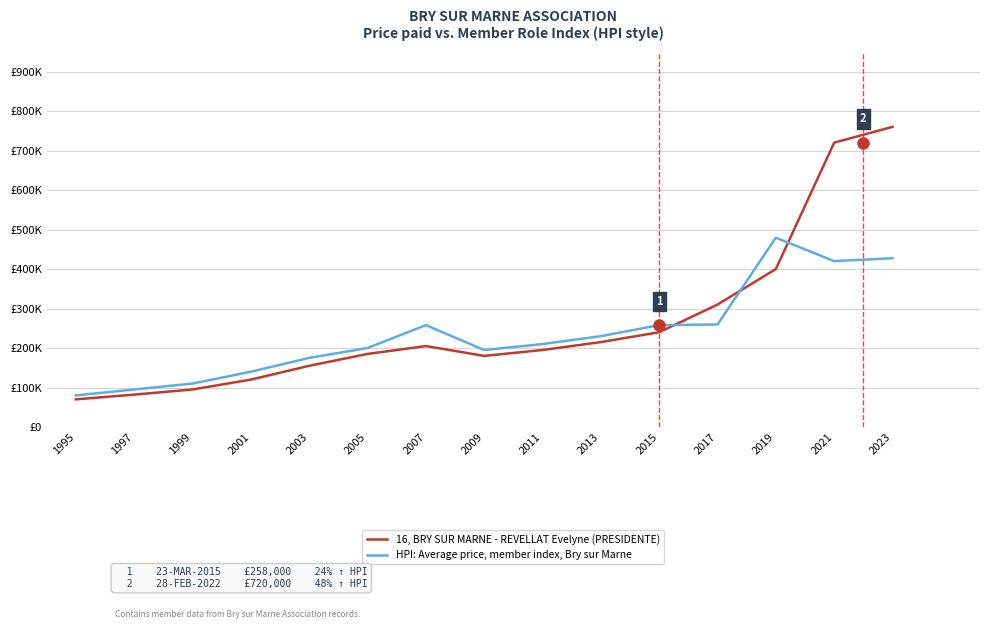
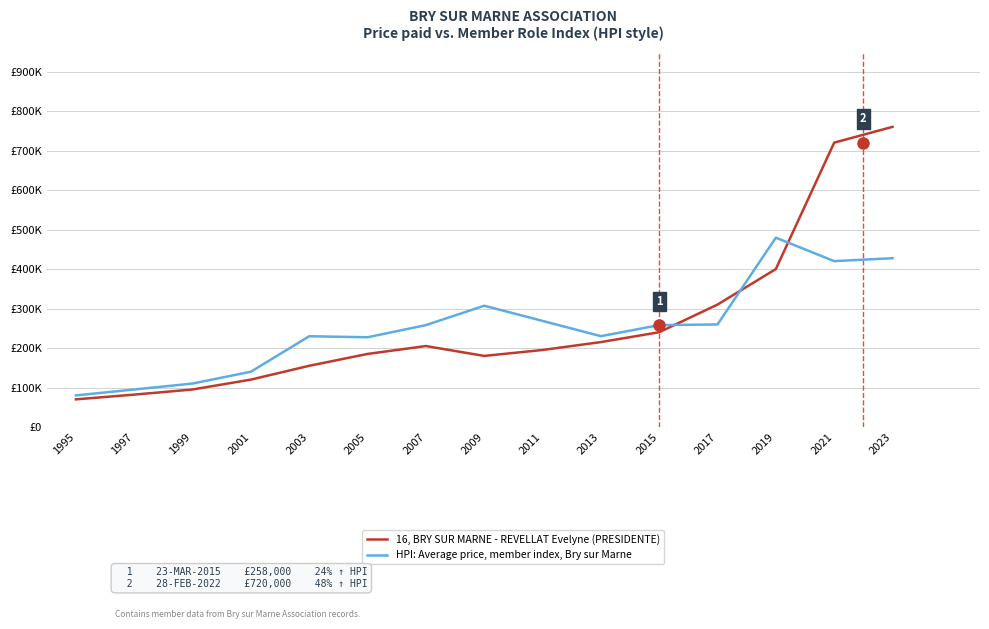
  {
    "HPI: Average price, member index, Bry sur Marne": {
      "1995": "£80000",
      "1997": "£100000",
      "1999": "£110000",
      "2001": "£140000",
-     "2003": "£180000",
-     "2005": "£200000",
+     "2003": "£230000",
+     "2005": "£230000",
      "2007": "£260000",
-     "2009": "£200000",
-     "2011": "£210000",
+     "2009": "£310000",
+     "2011": "£270000",
      "2013": "£230000",
      "2017": "£260000",
      "2019": "£480000",
      "2021": "£420000",
      "2023": "£430000"
    }
  }
